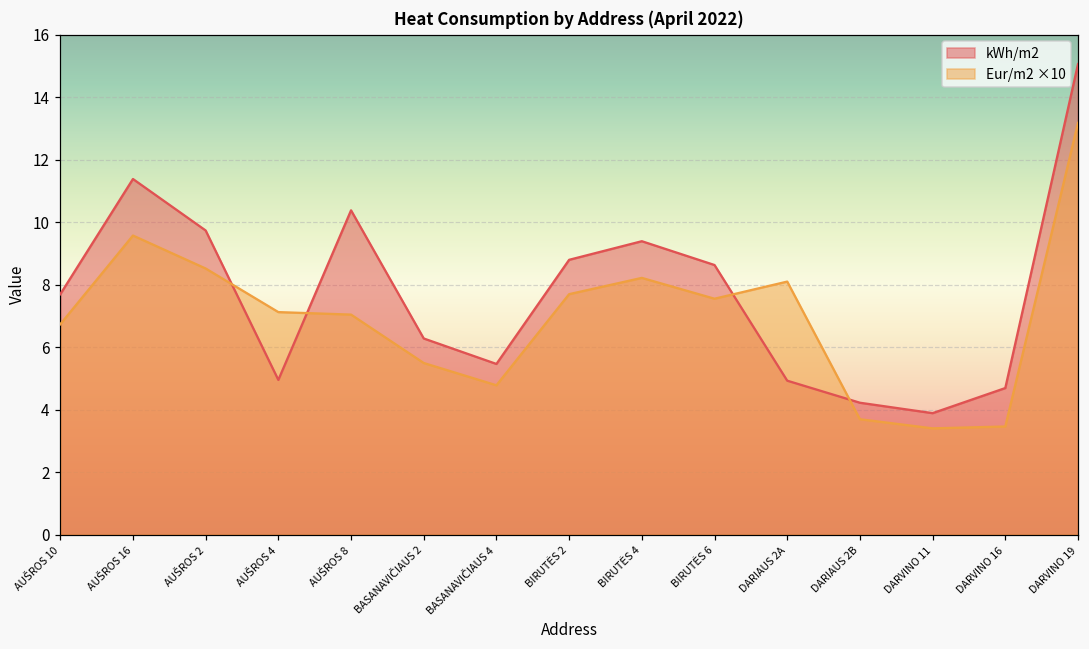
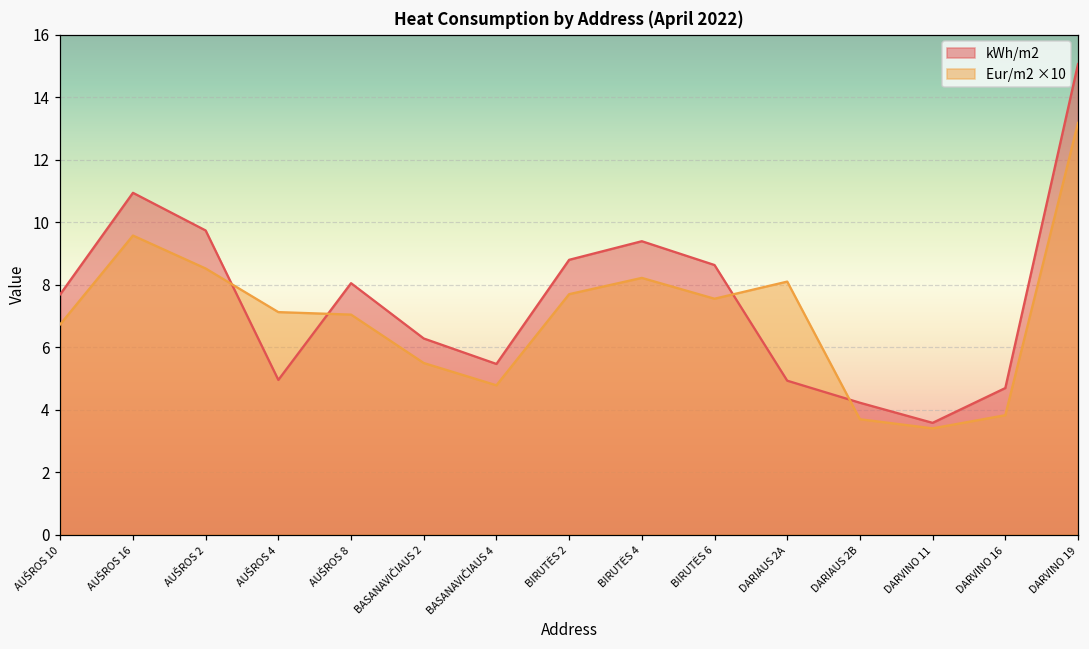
  {
    "kWh/m2": {
      "AUŠROS 10": 7.7,
-     "AUŠROS 16": 11.4,
+     "AUŠROS 16": 10.9,
      "AUŠROS 2": 9.7,
      "AUŠROS 4": 4.9,
-     "AUŠROS 8": 10.4,
+     "AUŠROS 8": 8.0,
      "BASANAVIČIAUS 2": 6.3,
      "BASANAVIČIAUS 4": 5.5,
      "BIRUTĖS 2": 8.8,
      "BIRUTĖS 4": 9.4,
      "BIRUTĖS 6": 8.6,
      "DARIAUS 2A": 4.9,
      "DARIAUS 2B": 4.2,
-     "DARVINO 11": 3.9,
+     "DARVINO 11": 3.6,
      "DARVINO 16": 4.7,
      "DARVINO 19": 15.1
    },
    "Eur/m2 ×10": {
      "AUŠROS 10": 6.7,
      "AUŠROS 16": 9.6,
      "AUŠROS 2": 8.5,
      "AUŠROS 4": 7.1,
      "AUŠROS 8": 7.0,
      "BASANAVIČIAUS 2": 5.5,
      "BASANAVIČIAUS 4": 4.8,
      "BIRUTĖS 2": 7.7,
      "BIRUTĖS 4": 8.2,
      "BIRUTĖS 6": 7.5,
      "DARIAUS 2A": 8.1,
      "DARIAUS 2B": 3.7,
      "DARVINO 11": 3.4,
-     "DARVINO 16": 3.5,
+     "DARVINO 16": 3.8,
      "DARVINO 19": 13.2
    }
  }
